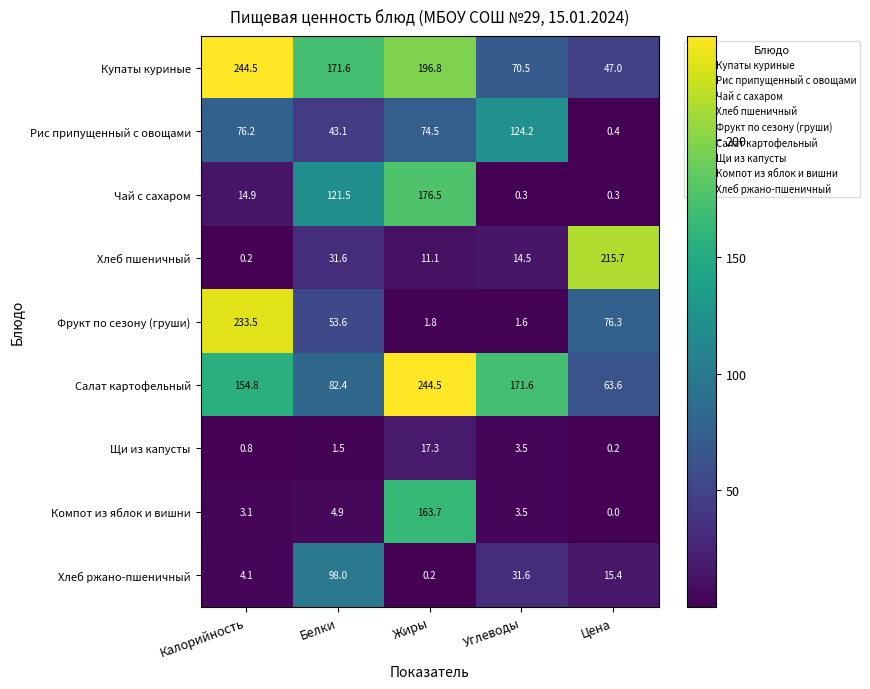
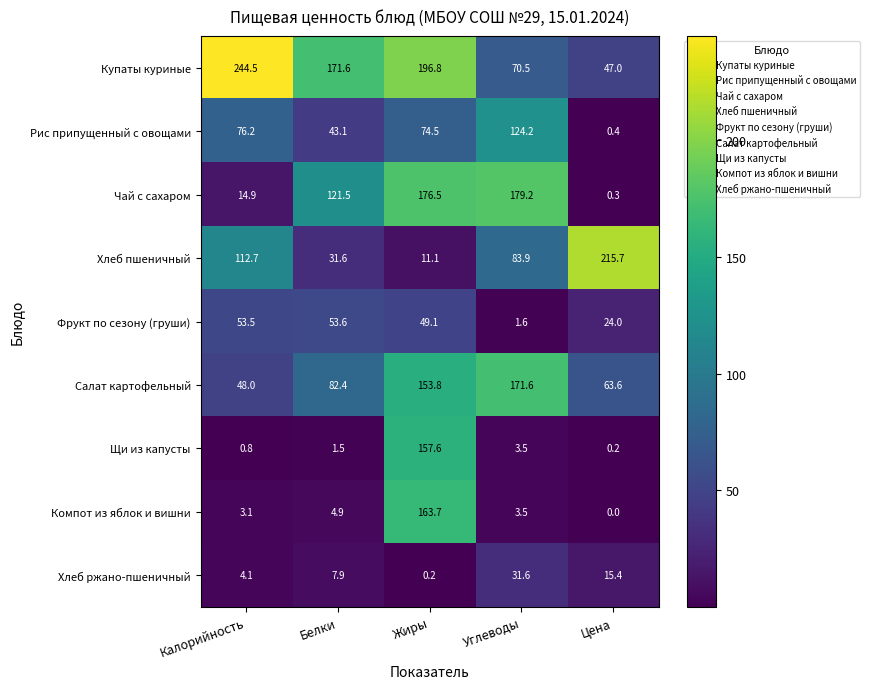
  {
    "Купаты куриные": {
      "Калорийность": 244.5,
      "Белки": 171.6,
      "Жиры": 196.8,
      "Углеводы": 70.5,
      "Цена": 47.0
    },
    "Рис припущенный с овощами": {
      "Калорийность": 76.2,
      "Белки": 43.1,
      "Жиры": 74.5,
      "Углеводы": 124.2,
      "Цена": 0.4
    },
    "Чай с сахаром": {
      "Калорийность": 14.9,
      "Белки": 121.5,
      "Жиры": 176.5,
-     "Углеводы": 0.3,
+     "Углеводы": 179.2,
      "Цена": 0.3
    },
    "Хлеб пшеничный": {
-     "Калорийность": 0.2,
+     "Калорийность": 112.7,
      "Белки": 31.6,
      "Жиры": 11.1,
-     "Углеводы": 14.5,
+     "Углеводы": 83.9,
      "Цена": 215.7
    },
    "Фрукт по сезону (груши)": {
-     "Калорийность": 233.5,
+     "Калорийность": 53.5,
      "Белки": 53.6,
-     "Жиры": 1.8,
+     "Жиры": 49.1,
      "Углеводы": 1.6,
-     "Цена": 76.3
+     "Цена": 24.0
    },
    "Салат картофельный": {
-     "Калорийность": 154.8,
+     "Калорийность": 48.0,
      "Белки": 82.4,
-     "Жиры": 244.5,
+     "Жиры": 153.8,
      "Углеводы": 171.6,
      "Цена": 63.6
    },
    "Щи из капусты": {
      "Калорийность": 0.8,
      "Белки": 1.5,
-     "Жиры": 17.3,
+     "Жиры": 157.6,
      "Углеводы": 3.5,
      "Цена": 0.2
    },
    "Компот из яблок и вишни": {
      "Калорийность": 3.1,
      "Белки": 4.9,
      "Жиры": 163.7,
      "Углеводы": 3.5,
      "Цена": 0.0
    },
    "Хлеб ржано-пшеничный": {
      "Калорийность": 4.1,
-     "Белки": 98.0,
+     "Белки": 7.9,
      "Жиры": 0.2,
      "Углеводы": 31.6,
      "Цена": 15.4
    }
  }
